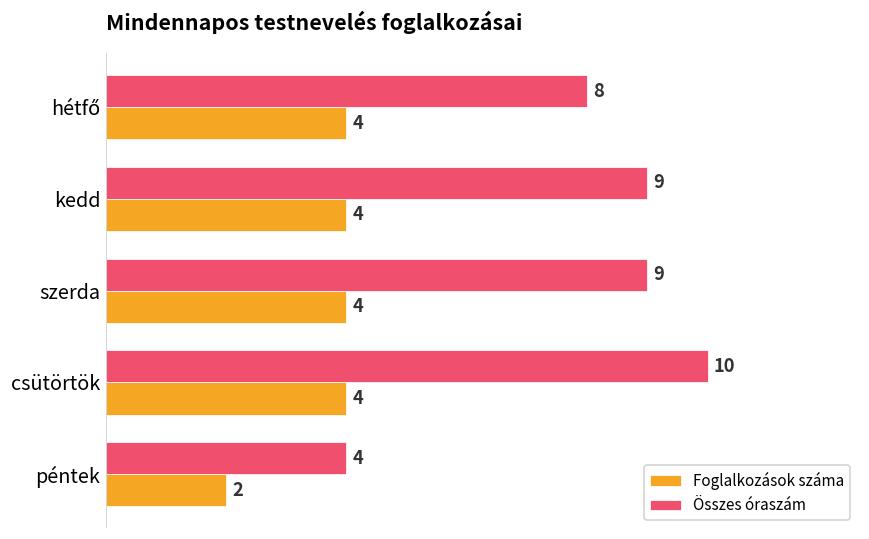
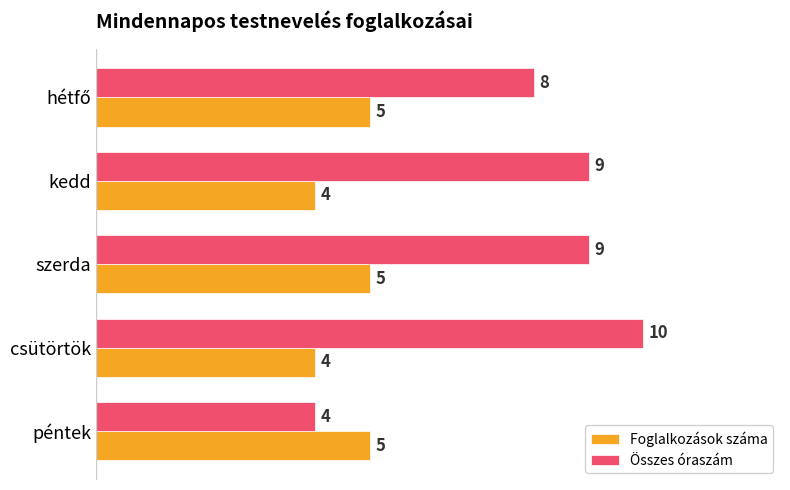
  {
    "Foglalkozások száma": {
-     "hétfő": 4,
+     "hétfő": 5,
      "kedd": 4,
-     "szerda": 4,
+     "szerda": 5,
      "csütörtök": 4,
-     "péntek": 2
+     "péntek": 5
    },
    "Összes óraszám": {
      "hétfő": 8,
      "kedd": 9,
      "szerda": 9,
      "csütörtök": 10,
      "péntek": 4
    }
  }
